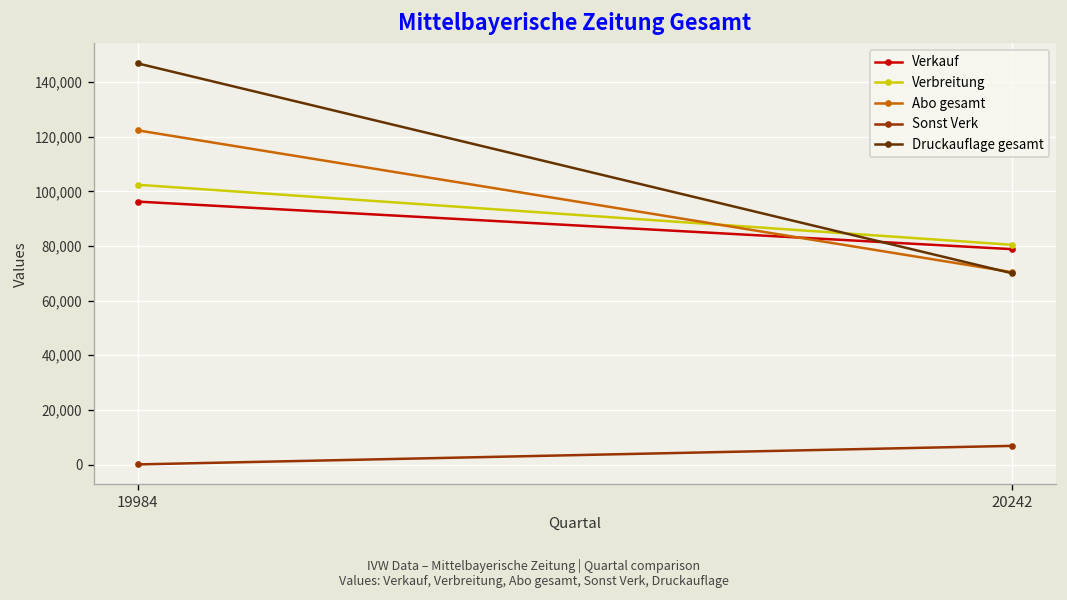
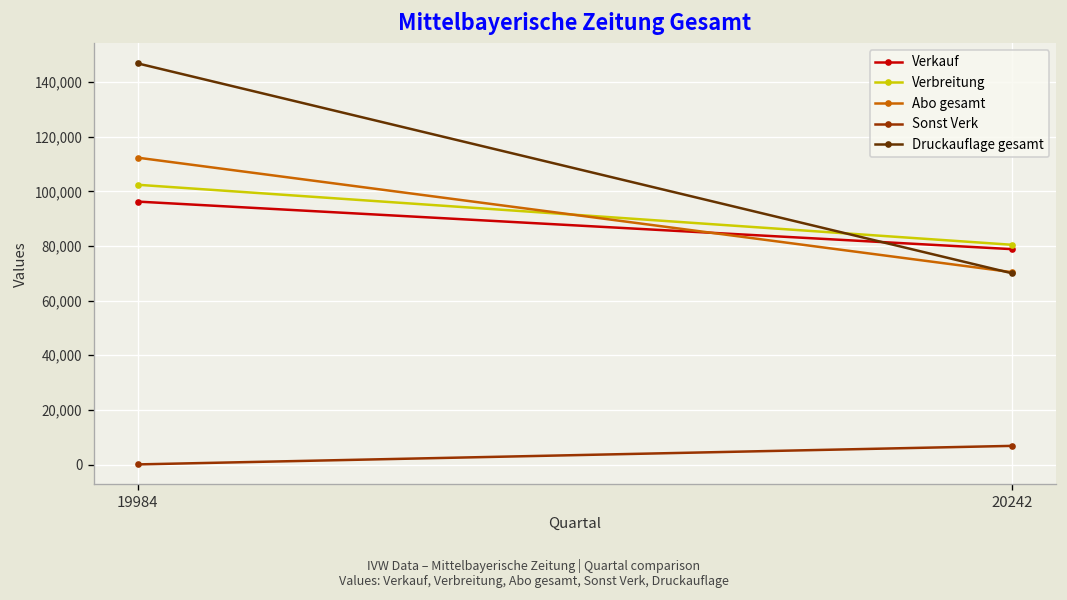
  {
    "Verkauf": {
      "19984": "96,000",
      "20242": "79,000"
    },
    "Verbreitung": {
      "19984": "102,000",
      "20242": "80,000"
    },
    "Abo gesamt": {
-     "19984": "122,000"
+     "19984": "112,000"
    }
  }
